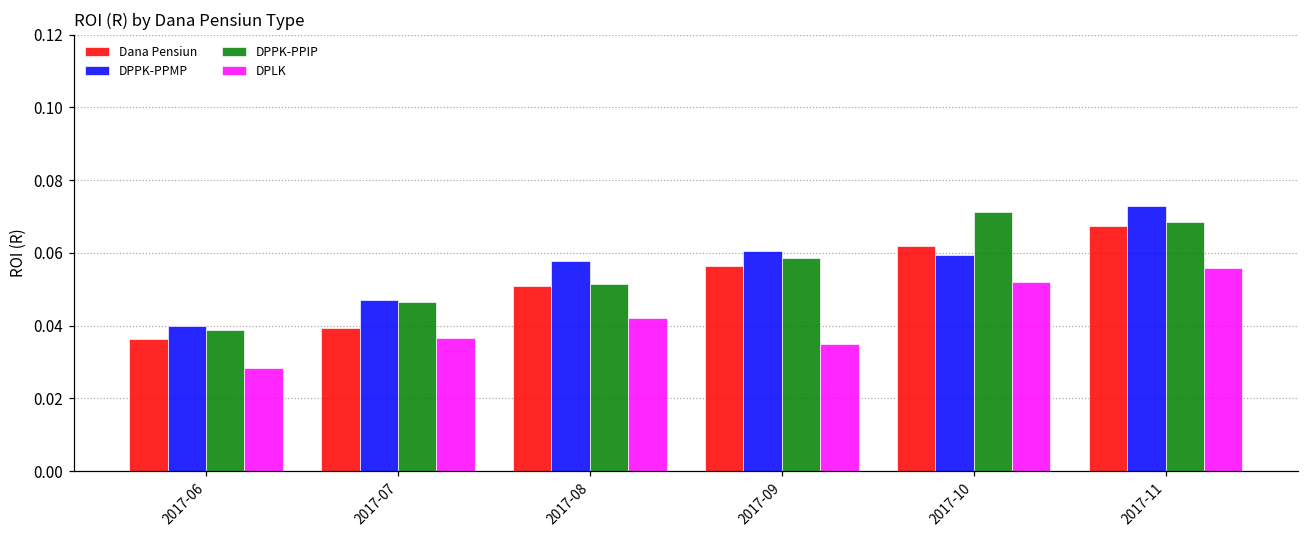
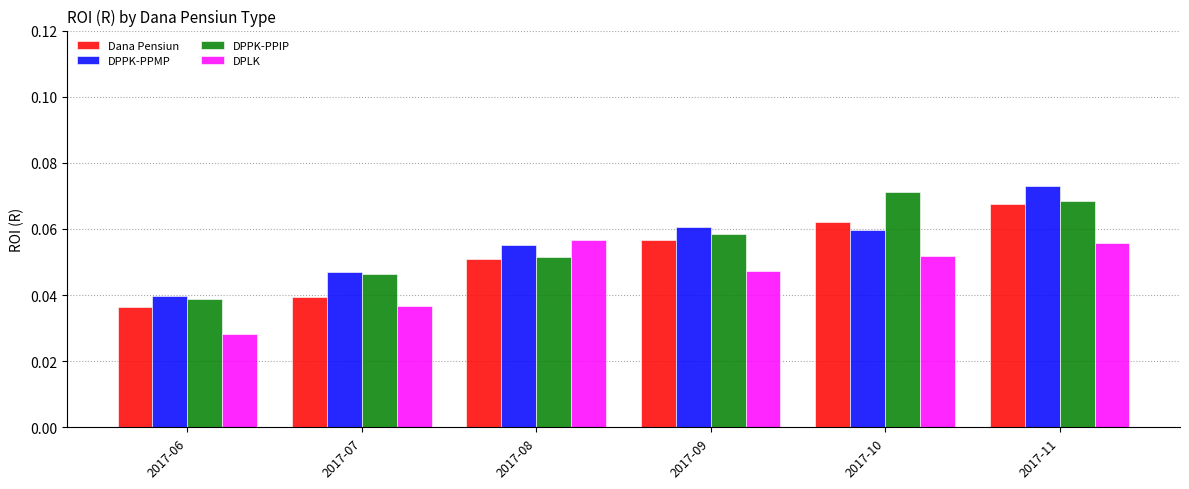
  {
    "Dana Pensiun": {
      "2017-06": 0.036,
      "2017-07": 0.039,
      "2017-08": 0.051,
      "2017-09": 0.057,
      "2017-10": 0.062,
      "2017-11": 0.067
    },
    "DPPK-PPMP": {
      "2017-06": 0.040,
      "2017-07": 0.047,
-     "2017-08": 0.058,
+     "2017-08": 0.055,
      "2017-09": 0.061,
      "2017-10": 0.060,
      "2017-11": 0.073
    },
    "DPPK-PPIP": {
      "2017-06": 0.039,
      "2017-07": 0.046,
      "2017-08": 0.051,
      "2017-09": 0.059,
      "2017-10": 0.071,
      "2017-11": 0.068
    },
    "DPLK": {
      "2017-06": 0.028,
      "2017-07": 0.037,
-     "2017-08": 0.042,
-     "2017-09": 0.035,
+     "2017-08": 0.057,
+     "2017-09": 0.047,
      "2017-10": 0.052,
      "2017-11": 0.056
    }
  }
